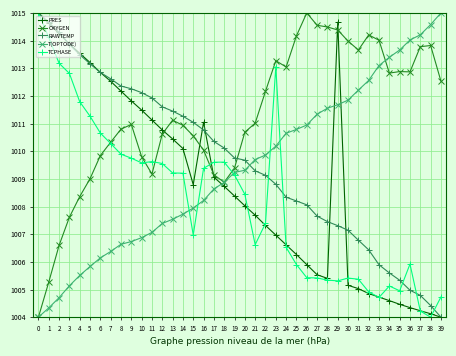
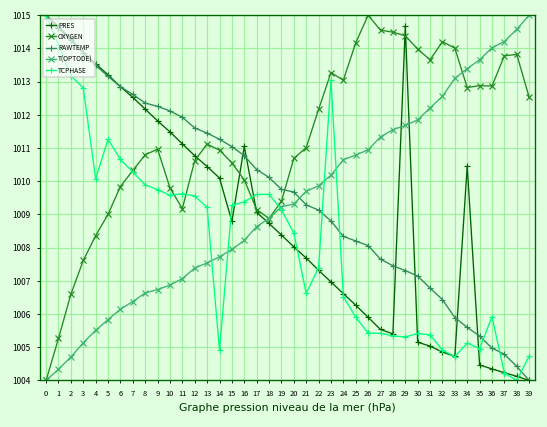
  {
    "PRES": {
      "8": 1012.2,
      "9": 1011.8,
      "10": 1011.5,
      "11": 1011.1,
      "12": 1010.8,
      "13": 1010.4,
      "14": 1010.1,
      "15": 1008.8,
      "16": 1011.0,
      "18": 1008.7,
      "19": 1008.4,
      "20": 1008.0,
      "21": 1007.7,
      "23": 1007.0,
      "25": 1006.3,
      "26": 1005.9,
      "27": 1005.5,
      "29": 1014.7,
      "30": 1005.2,
      "31": 1005.0,
-     "34": 1004.6,
+     "34": 1010.5,
      "35": 1004.5,
      "36": 1004.3,
      "38": 1004.1
    },
    "TCPHASE": {
      "2": 1013.2,
      "3": 1012.8,
-     "4": 1011.8,
+     "4": 1010.1,
      "5": 1011.3,
      "6": 1010.7,
      "8": 1009.9,
      "9": 1009.7,
      "10": 1009.6,
      "11": 1009.6,
      "12": 1009.6,
      "13": 1009.2,
-     "14": 1009.2,
-     "15": 1007.0,
+     "14": 1004.9,
+     "15": 1009.3,
      "16": 1009.4,
      "17": 1009.6,
      "18": 1009.6,
      "20": 1008.4,
      "21": 1006.6,
      "23": 1013.1,
      "25": 1005.9,
      "26": 1005.4,
      "27": 1005.4,
      "29": 1005.3,
      "30": 1005.4,
      "31": 1005.4,
      "34": 1005.1,
      "35": 1005.0,
      "36": 1005.9,
      "38": 1004.0,
      "39": 1004.7
    }
  }
